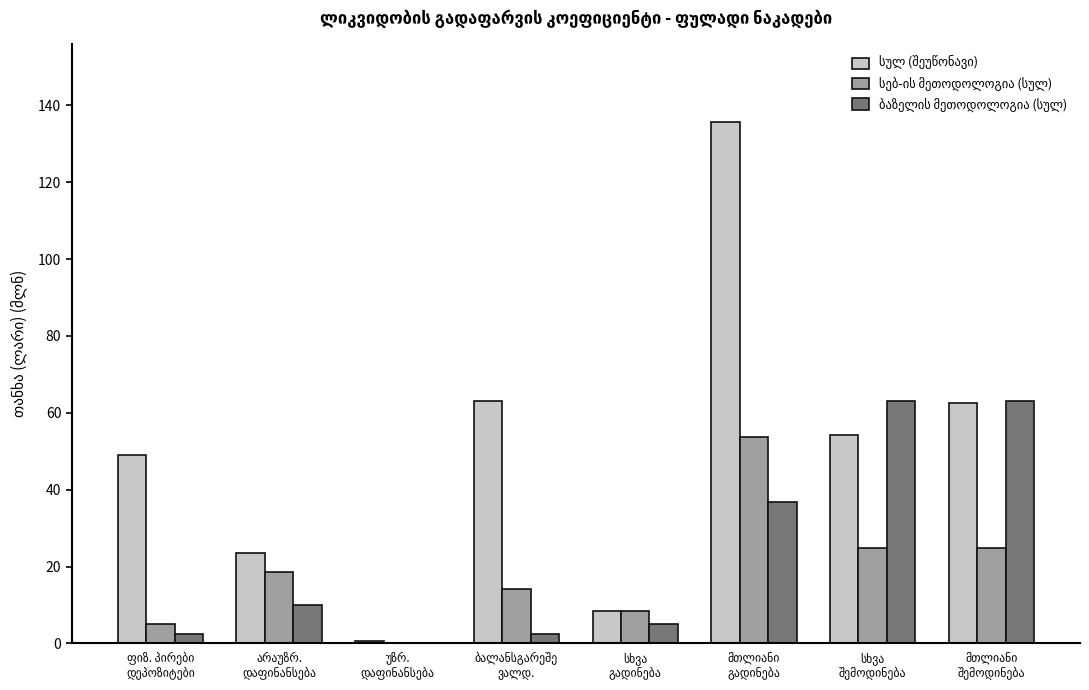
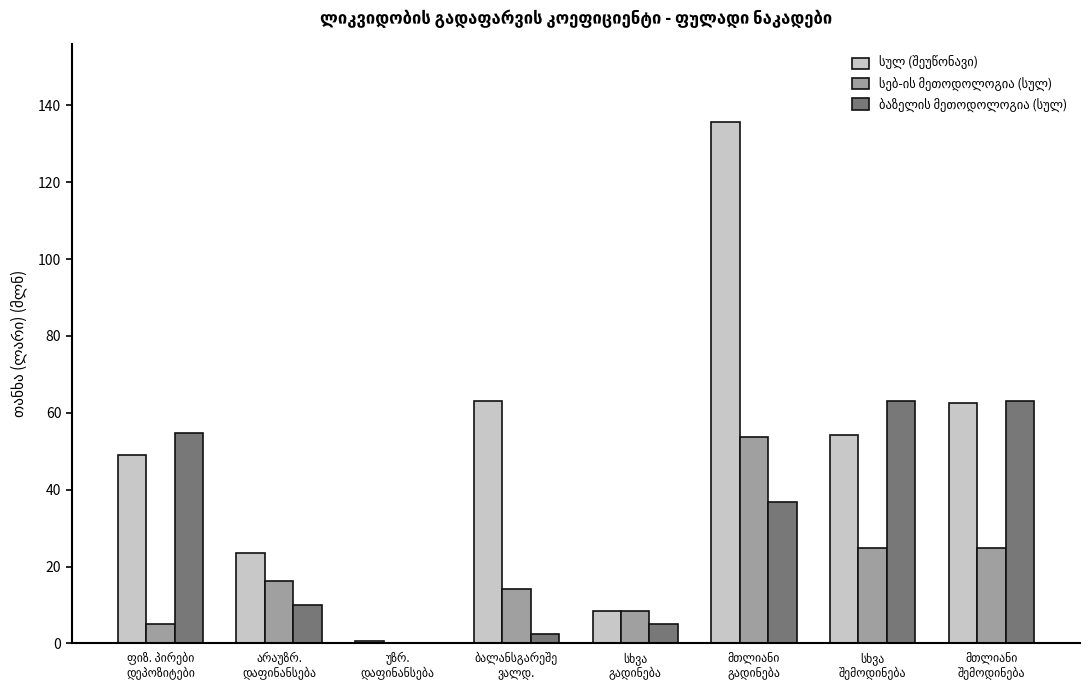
  {
    "სულ (შეუწონავი)": {
      "ფიზ. პირები დეპოზიტები": 49,
      "არაუზრ. დაფინანსება": 24,
      "ბალანსგარეშე ვალდ.": 63,
      "სხვა გადინება": 8,
      "მთლიანი გადინება": 136,
      "სხვა შემოდინება": 54,
      "მთლიანი შემოდინება": 63
    },
    "სებ-ის მეთოდოლოგია (სულ)": {
      "ფიზ. პირები დეპოზიტები": 5,
-     "არაუზრ. დაფინანსება": 19,
+     "არაუზრ. დაფინანსება": 16,
      "უზრ. დაფინანსება": 0,
      "ბალანსგარეშე ვალდ.": 14,
      "სხვა გადინება": 8,
      "მთლიანი გადინება": 54,
      "სხვა შემოდინება": 25,
      "მთლიანი შემოდინება": 25
    },
    "ბაზელის მეთოდოლოგია (სულ)": {
-     "ფიზ. პირები დეპოზიტები": 2,
+     "ფიზ. პირები დეპოზიტები": 55,
      "არაუზრ. დაფინანსება": 10,
      "უზრ. დაფინანსება": 0,
      "ბალანსგარეშე ვალდ.": 2,
      "სხვა გადინება": 5,
      "მთლიანი გადინება": 37,
      "სხვა შემოდინება": 63,
      "მთლიანი შემოდინება": 63
    }
  }
